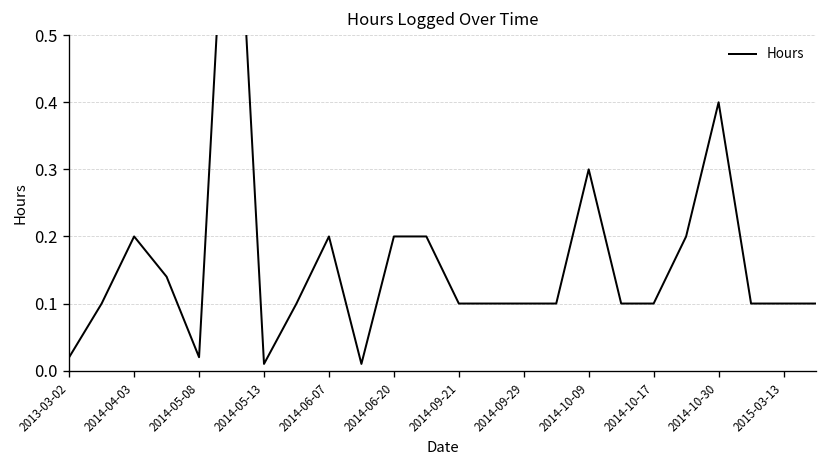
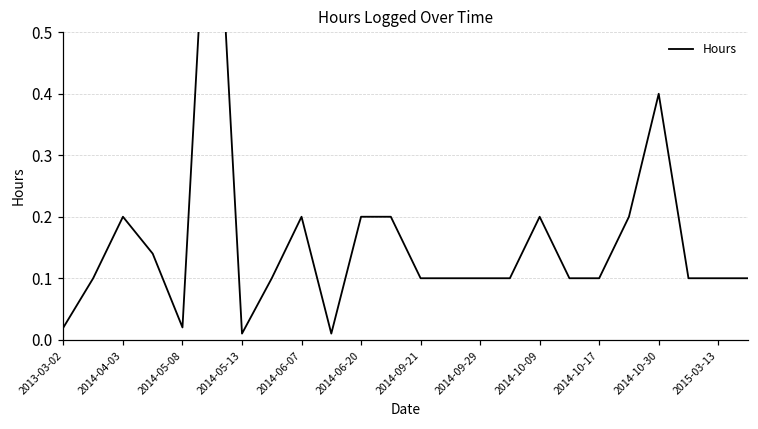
  {
    "2013-03-02": 0.02,
    "2014-04-03": 0.2,
    "2014-05-08": 0.02,
    "2014-05-13": 0.01,
    "2014-06-07": 0.2,
    "2014-06-20": 0.2,
    "2014-09-21": 0.1,
    "2014-09-29": 0.1,
-   "2014-10-09": 0.3,
+   "2014-10-09": 0.2,
    "2014-10-17": 0.1,
    "2014-10-30": 0.4,
    "2015-03-13": 0.1
  }
